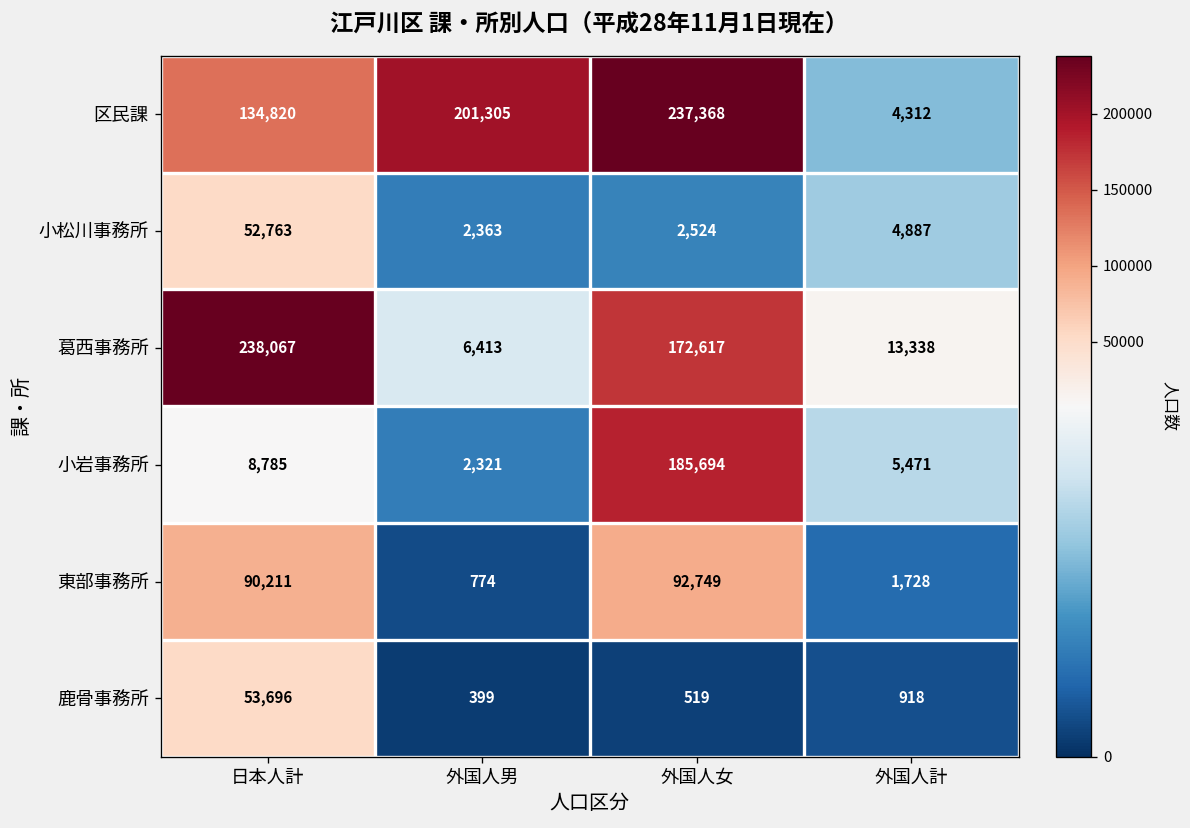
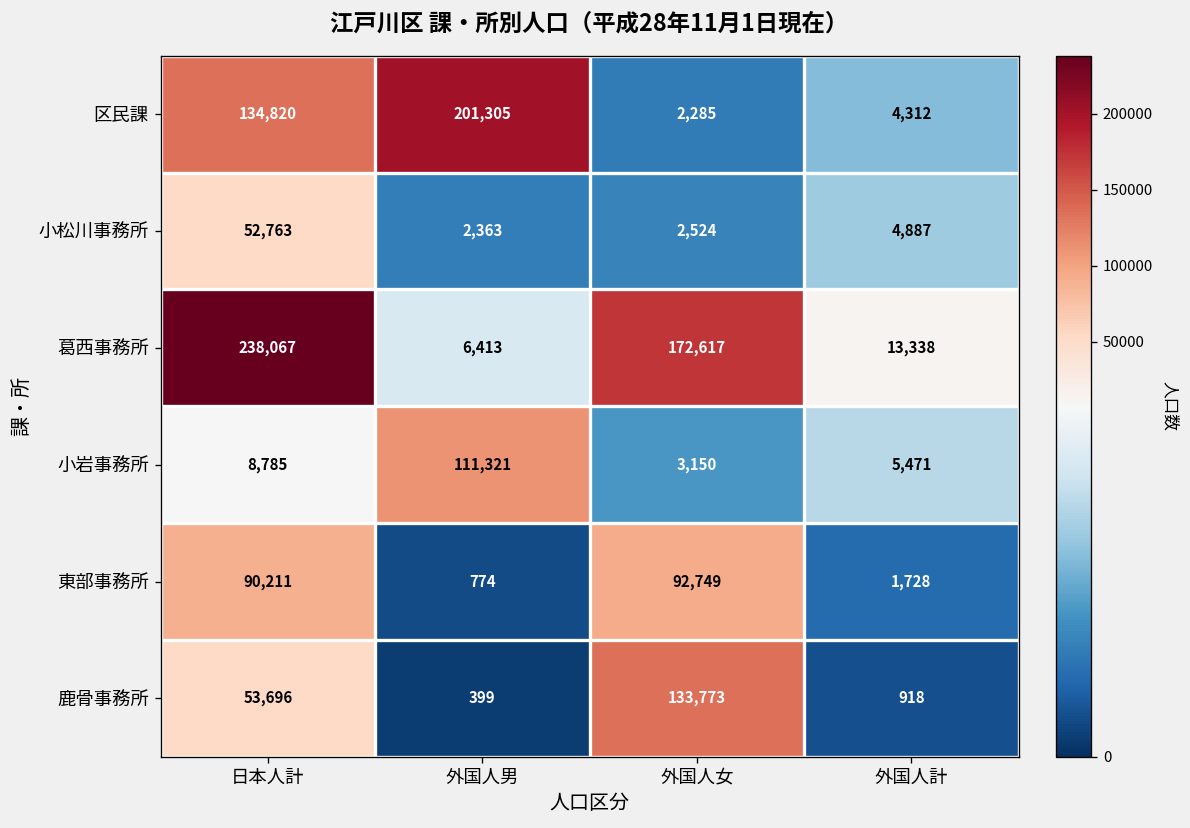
  {
    "区民課": {
      "日本人計": "134,820",
      "外国人男": "201,305",
-     "外国人女": "237,368",
+     "外国人女": "2,285",
      "外国人計": "4,312"
    },
    "小松川事務所": {
      "日本人計": "52,763",
      "外国人男": "2,363",
      "外国人女": "2,524",
      "外国人計": "4,887"
    },
    "葛西事務所": {
      "日本人計": "238,067",
      "外国人男": "6,413",
      "外国人女": "172,617",
      "外国人計": "13,338"
    },
    "小岩事務所": {
      "日本人計": "8,785",
-     "外国人男": "2,321",
-     "外国人女": "185,694",
+     "外国人男": "111,321",
+     "外国人女": "3,150",
      "外国人計": "5,471"
    },
    "東部事務所": {
      "日本人計": "90,211",
      "外国人男": "774",
      "外国人女": "92,749",
      "外国人計": "1,728"
    },
    "鹿骨事務所": {
      "日本人計": "53,696",
      "外国人男": "399",
-     "外国人女": "519",
+     "外国人女": "133,773",
      "外国人計": "918"
    }
  }
